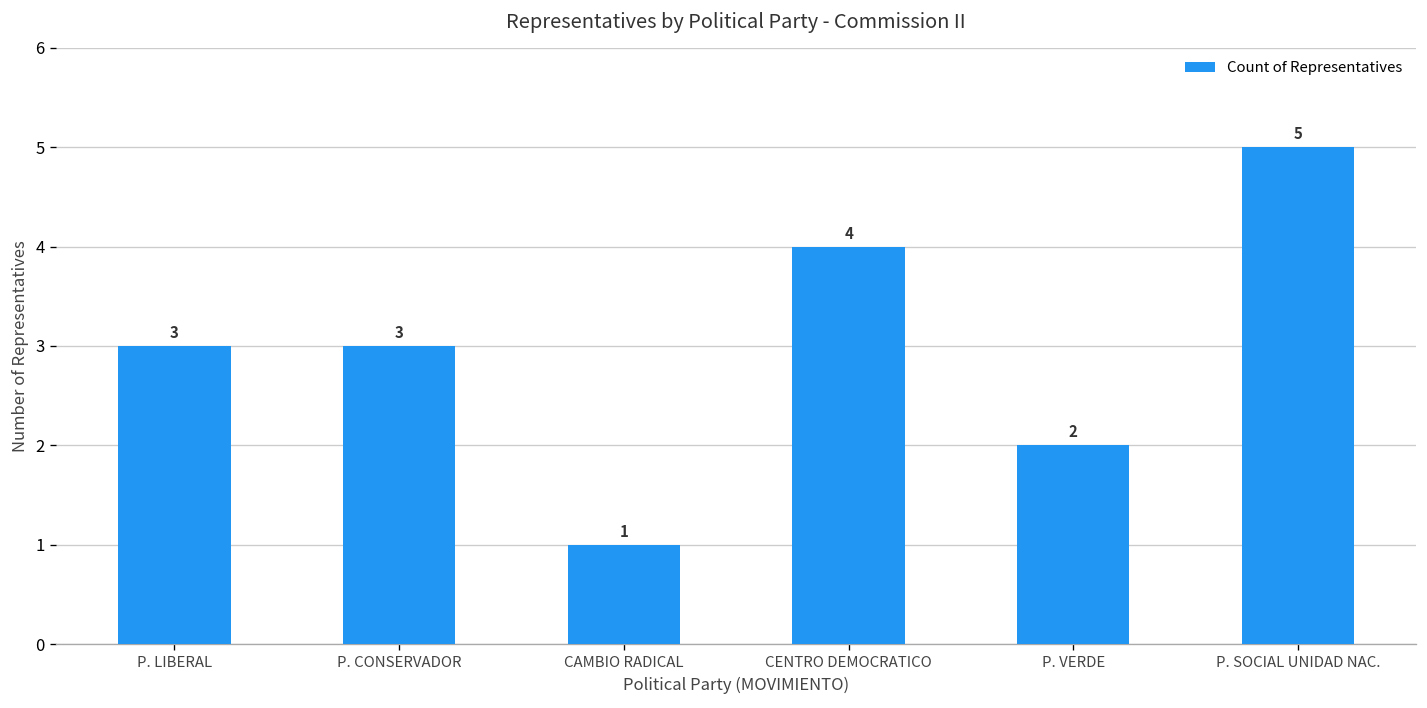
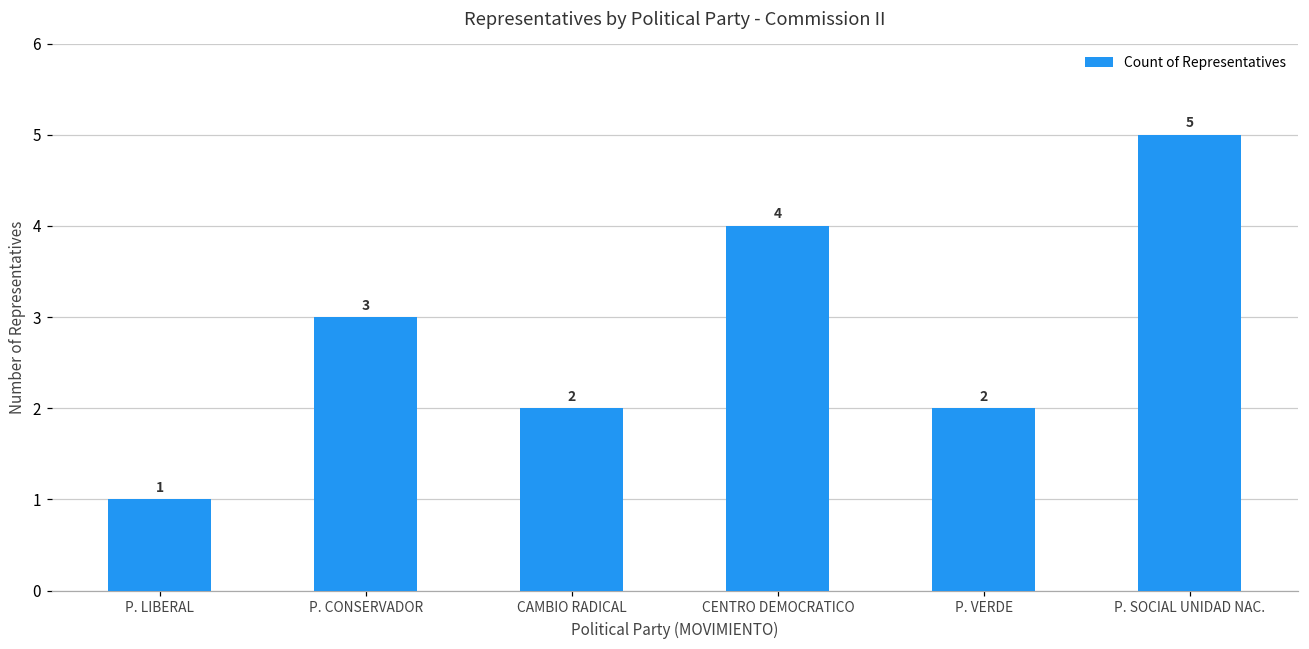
  {
-   "P. LIBERAL": 3,
+   "P. LIBERAL": 1,
    "P. CONSERVADOR": 3,
-   "CAMBIO RADICAL": 1,
+   "CAMBIO RADICAL": 2,
    "CENTRO DEMOCRATICO": 4,
    "P. VERDE": 2,
    "P. SOCIAL UNIDAD NAC.": 5
  }
